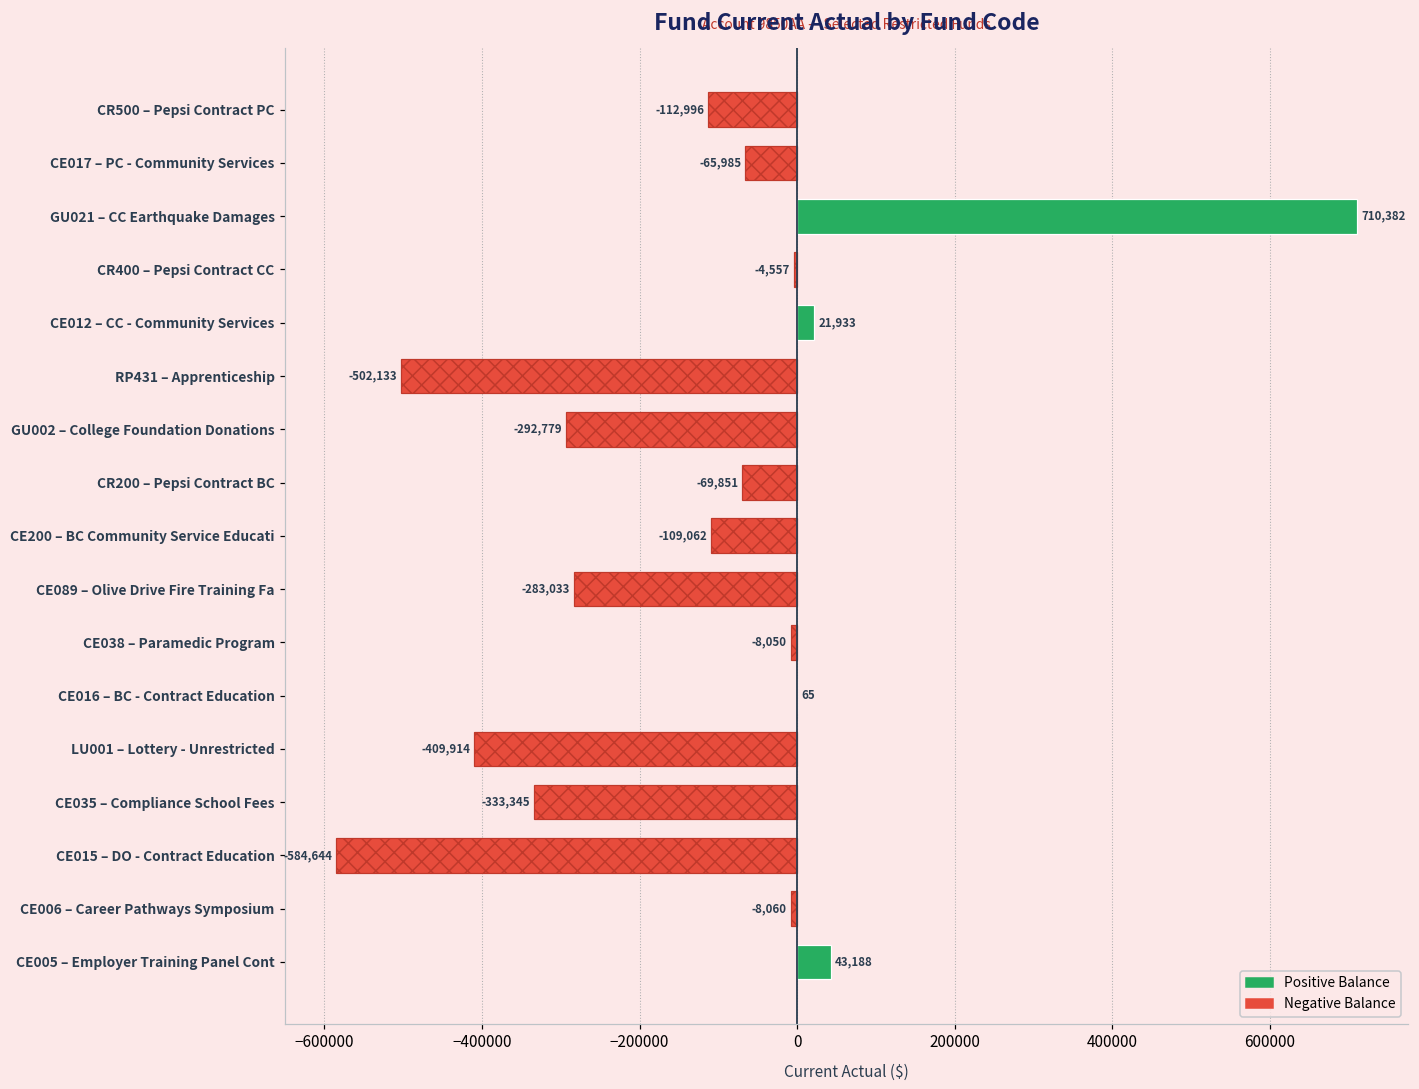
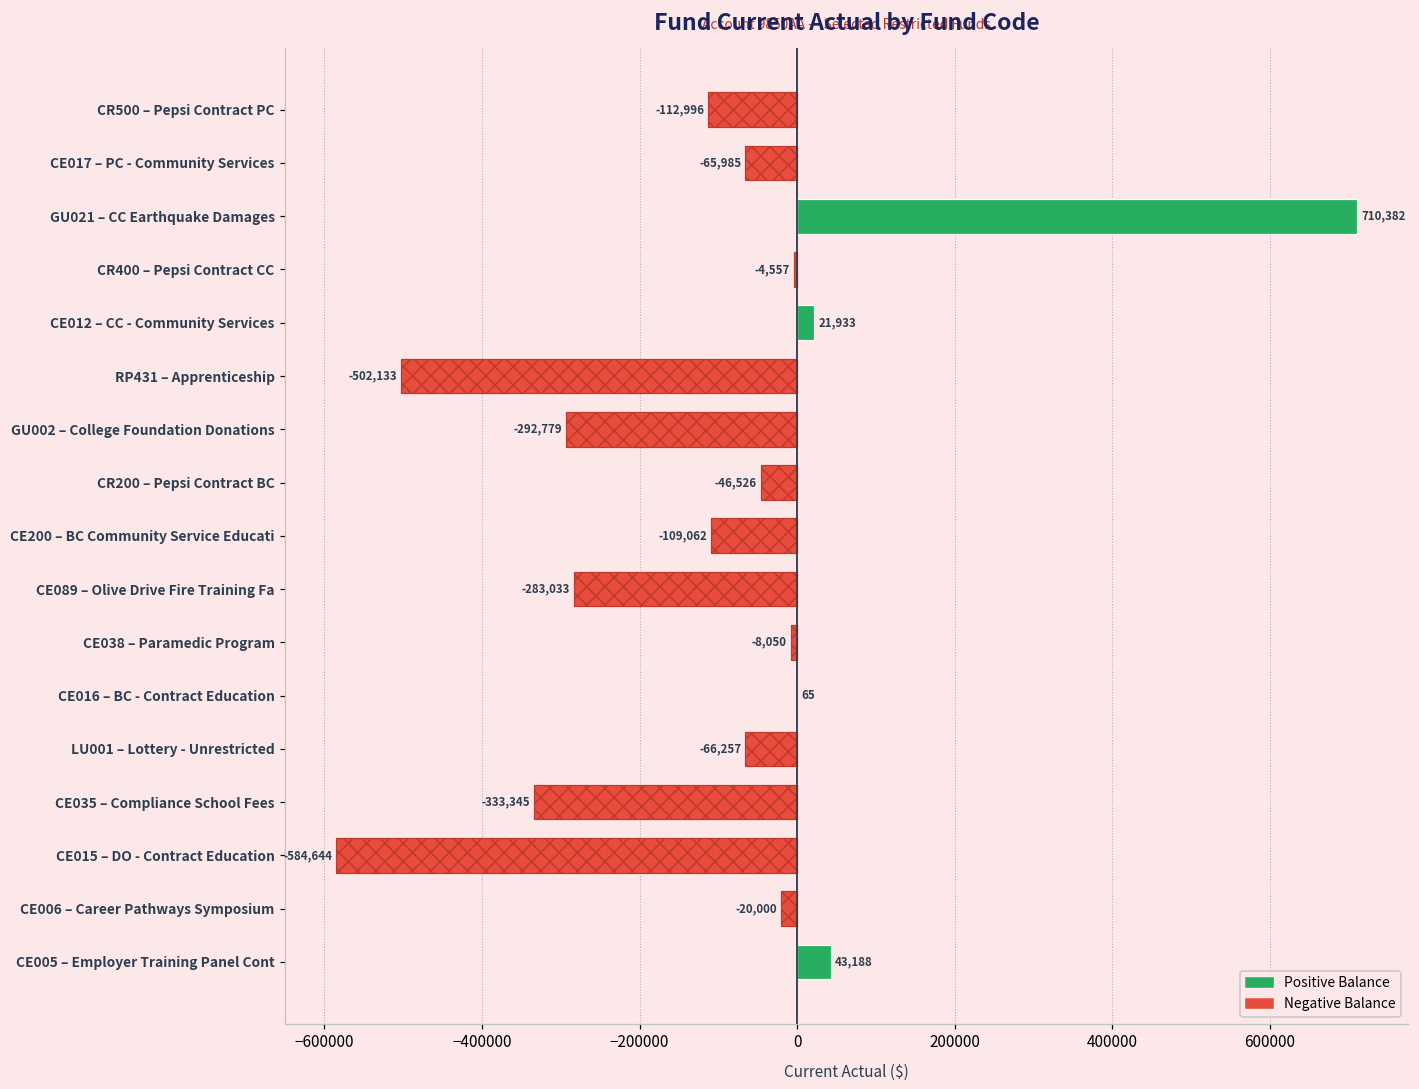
  {
    "CR500 – Pepsi Contract PC": "-112,996",
    "CE017 – PC - Community Services": "-65,985",
    "GU021 – CC Earthquake Damages": "710,382",
    "CR400 – Pepsi Contract CC": "-4,557",
    "CE012 – CC - Community Services": "21,933",
    "RP431 – Apprenticeship": "-502,133",
    "GU002 – College Foundation Donations": "-292,779",
-   "CR200 – Pepsi Contract BC": "-69,851",
+   "CR200 – Pepsi Contract BC": "-46,526",
    "CE200 – BC Community Service Educati": "-109,062",
    "CE089 – Olive Drive Fire Training Fa": "-283,033",
    "CE038 – Paramedic Program": "-8,050",
    "CE016 – BC - Contract Education": "65",
-   "LU001 – Lottery - Unrestricted": "-409,914",
+   "LU001 – Lottery - Unrestricted": "-66,257",
    "CE035 – Compliance School Fees": "-333,345",
    "CE015 – DO - Contract Education": "-584,644",
-   "CE006 – Career Pathways Symposium": "-8,060",
+   "CE006 – Career Pathways Symposium": "-20,000",
    "CE005 – Employer Training Panel Cont": "43,188"
  }
